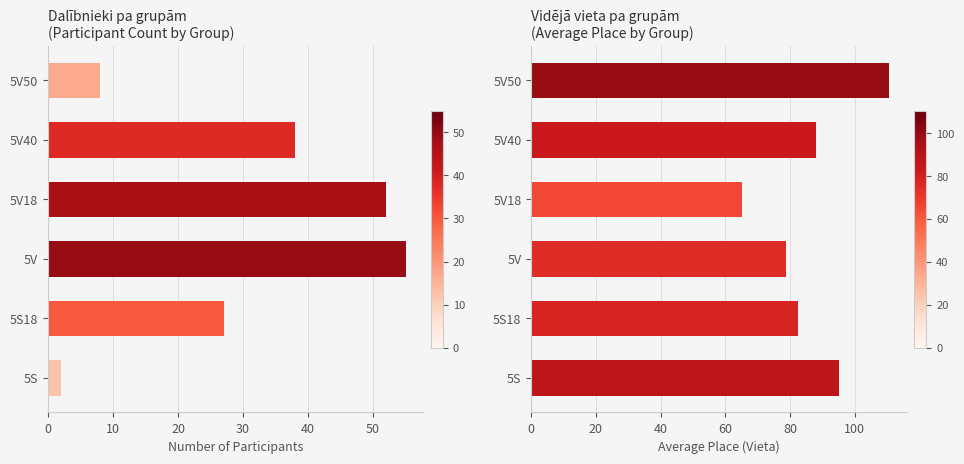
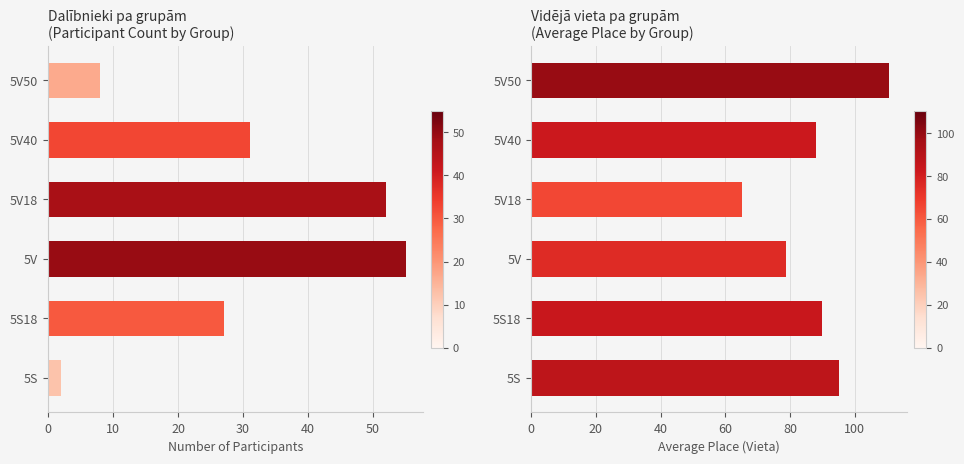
  {
    "Dalībnieki pa grupām (Participant Count by Group)": {
      "5V50": 8,
-     "5V40": 38,
+     "5V40": 31,
      "5V18": 52,
      "5V": 55,
      "5S18": 27,
      "5S": 2
    },
    "Vidējā vieta pa grupām (Average Place by Group)": {
      "5V50": 111,
      "5V40": 88,
      "5V18": 65,
      "5V": 79,
-     "5S18": 82,
+     "5S18": 90,
      "5S": 95
    }
  }
